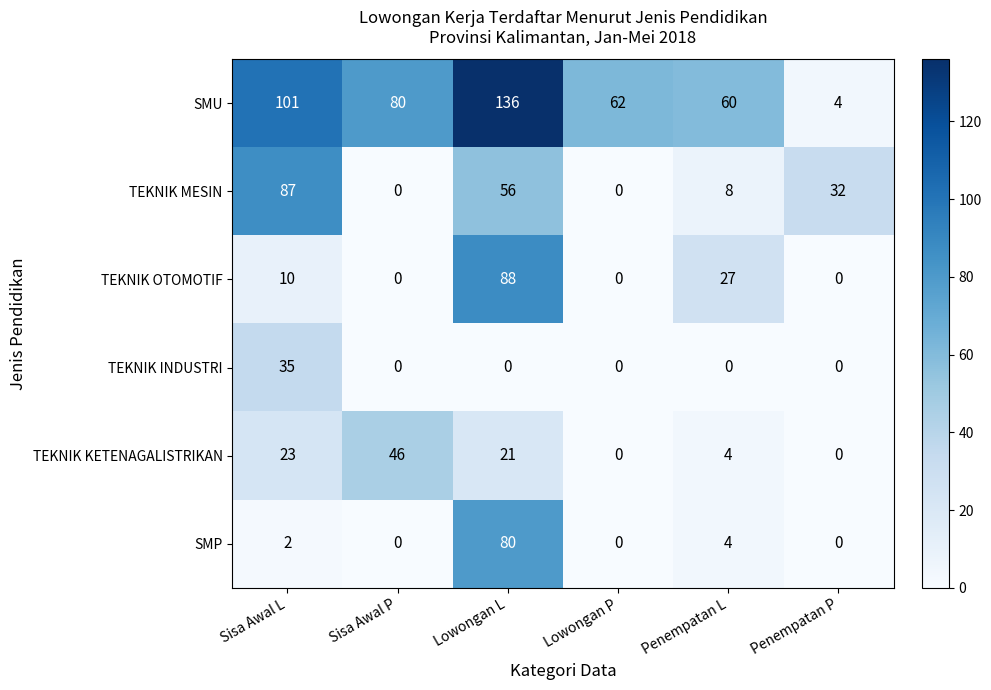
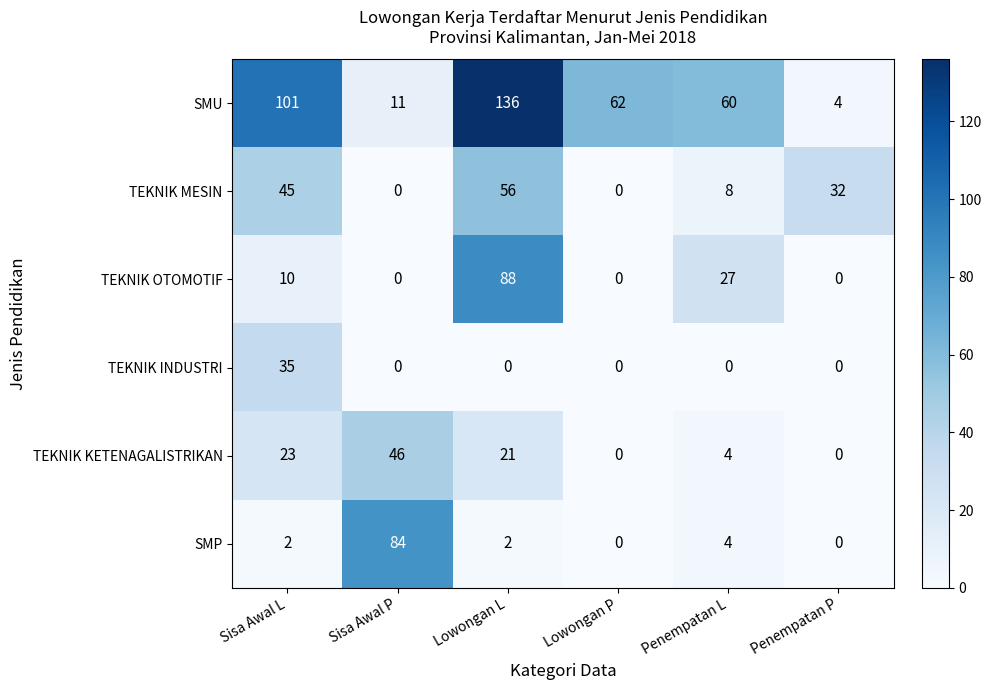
  {
    "SMU": {
      "Sisa Awal L": 101,
-     "Sisa Awal P": 80,
+     "Sisa Awal P": 11,
      "Lowongan L": 136,
      "Lowongan P": 62,
      "Penempatan L": 60,
      "Penempatan P": 4
    },
    "TEKNIK MESIN": {
-     "Sisa Awal L": 87,
+     "Sisa Awal L": 45,
      "Sisa Awal P": 0,
      "Lowongan L": 56,
      "Lowongan P": 0,
      "Penempatan L": 8,
      "Penempatan P": 32
    },
    "TEKNIK OTOMOTIF": {
      "Sisa Awal L": 10,
      "Sisa Awal P": 0,
      "Lowongan L": 88,
      "Lowongan P": 0,
      "Penempatan L": 27,
      "Penempatan P": 0
    },
    "TEKNIK INDUSTRI": {
      "Sisa Awal L": 35,
      "Sisa Awal P": 0,
      "Lowongan L": 0,
      "Lowongan P": 0,
      "Penempatan L": 0,
      "Penempatan P": 0
    },
    "TEKNIK KETENAGALISTRIKAN": {
      "Sisa Awal L": 23,
      "Sisa Awal P": 46,
      "Lowongan L": 21,
      "Lowongan P": 0,
      "Penempatan L": 4,
      "Penempatan P": 0
    },
    "SMP": {
      "Sisa Awal L": 2,
-     "Sisa Awal P": 0,
-     "Lowongan L": 80,
+     "Sisa Awal P": 84,
+     "Lowongan L": 2,
      "Lowongan P": 0,
      "Penempatan L": 4,
      "Penempatan P": 0
    }
  }
